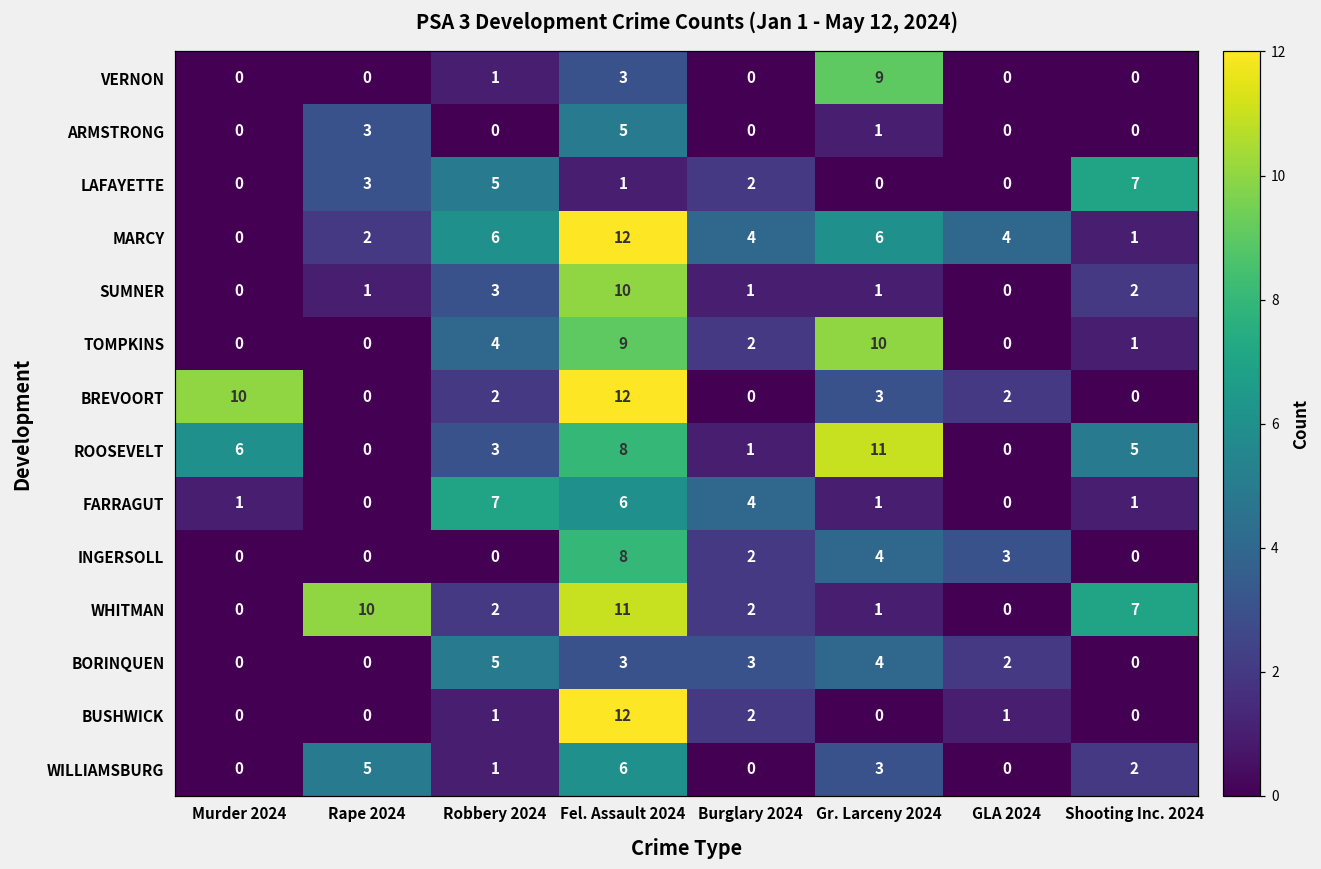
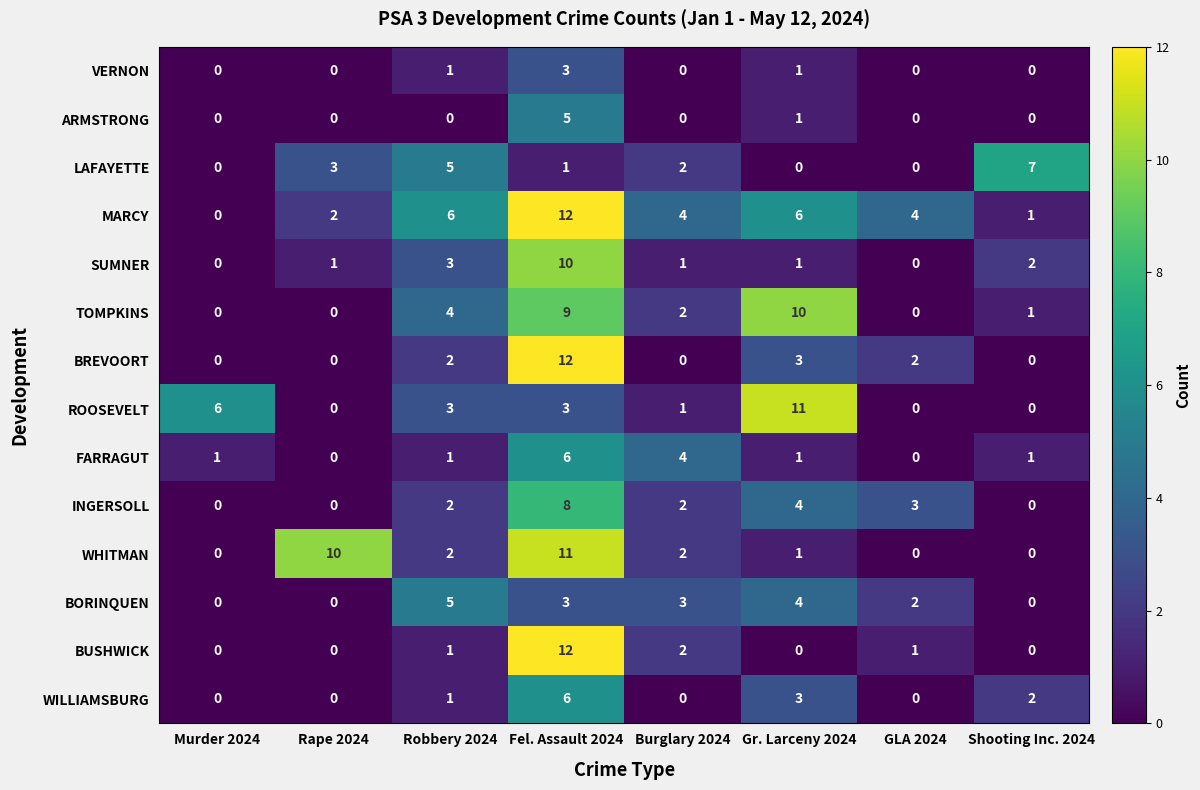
  {
    "VERNON": {
      "Murder 2024": 0,
      "Rape 2024": 0,
      "Robbery 2024": 1,
      "Fel. Assault 2024": 3,
      "Burglary 2024": 0,
-     "Gr. Larceny 2024": 9,
+     "Gr. Larceny 2024": 1,
      "GLA 2024": 0,
      "Shooting Inc. 2024": 0
    },
    "ARMSTRONG": {
      "Murder 2024": 0,
-     "Rape 2024": 3,
+     "Rape 2024": 0,
      "Robbery 2024": 0,
      "Fel. Assault 2024": 5,
      "Burglary 2024": 0,
      "Gr. Larceny 2024": 1,
      "GLA 2024": 0,
      "Shooting Inc. 2024": 0
    },
    "LAFAYETTE": {
      "Murder 2024": 0,
      "Rape 2024": 3,
      "Robbery 2024": 5,
      "Fel. Assault 2024": 1,
      "Burglary 2024": 2,
      "Gr. Larceny 2024": 0,
      "GLA 2024": 0,
      "Shooting Inc. 2024": 7
    },
    "MARCY": {
      "Murder 2024": 0,
      "Rape 2024": 2,
      "Robbery 2024": 6,
      "Fel. Assault 2024": 12,
      "Burglary 2024": 4,
      "Gr. Larceny 2024": 6,
      "GLA 2024": 4,
      "Shooting Inc. 2024": 1
    },
    "SUMNER": {
      "Murder 2024": 0,
      "Rape 2024": 1,
      "Robbery 2024": 3,
      "Fel. Assault 2024": 10,
      "Burglary 2024": 1,
      "Gr. Larceny 2024": 1,
      "GLA 2024": 0,
      "Shooting Inc. 2024": 2
    },
    "TOMPKINS": {
      "Murder 2024": 0,
      "Rape 2024": 0,
      "Robbery 2024": 4,
      "Fel. Assault 2024": 9,
      "Burglary 2024": 2,
      "Gr. Larceny 2024": 10,
      "GLA 2024": 0,
      "Shooting Inc. 2024": 1
    },
    "BREVOORT": {
-     "Murder 2024": 10,
+     "Murder 2024": 0,
      "Rape 2024": 0,
      "Robbery 2024": 2,
      "Fel. Assault 2024": 12,
      "Burglary 2024": 0,
      "Gr. Larceny 2024": 3,
      "GLA 2024": 2,
      "Shooting Inc. 2024": 0
    },
    "ROOSEVELT": {
      "Murder 2024": 6,
      "Rape 2024": 0,
      "Robbery 2024": 3,
-     "Fel. Assault 2024": 8,
+     "Fel. Assault 2024": 3,
      "Burglary 2024": 1,
      "Gr. Larceny 2024": 11,
      "GLA 2024": 0,
-     "Shooting Inc. 2024": 5
+     "Shooting Inc. 2024": 0
    },
    "FARRAGUT": {
      "Murder 2024": 1,
      "Rape 2024": 0,
-     "Robbery 2024": 7,
+     "Robbery 2024": 1,
      "Fel. Assault 2024": 6,
      "Burglary 2024": 4,
      "Gr. Larceny 2024": 1,
      "GLA 2024": 0,
      "Shooting Inc. 2024": 1
    },
    "INGERSOLL": {
      "Murder 2024": 0,
      "Rape 2024": 0,
-     "Robbery 2024": 0,
+     "Robbery 2024": 2,
      "Fel. Assault 2024": 8,
      "Burglary 2024": 2,
      "Gr. Larceny 2024": 4,
      "GLA 2024": 3,
      "Shooting Inc. 2024": 0
    },
    "WHITMAN": {
      "Murder 2024": 0,
      "Rape 2024": 10,
      "Robbery 2024": 2,
      "Fel. Assault 2024": 11,
      "Burglary 2024": 2,
      "Gr. Larceny 2024": 1,
      "GLA 2024": 0,
-     "Shooting Inc. 2024": 7
+     "Shooting Inc. 2024": 0
    },
    "BORINQUEN": {
      "Murder 2024": 0,
      "Rape 2024": 0,
      "Robbery 2024": 5,
      "Fel. Assault 2024": 3,
      "Burglary 2024": 3,
      "Gr. Larceny 2024": 4,
      "GLA 2024": 2,
      "Shooting Inc. 2024": 0
    },
    "BUSHWICK": {
      "Murder 2024": 0,
      "Rape 2024": 0,
      "Robbery 2024": 1,
      "Fel. Assault 2024": 12,
      "Burglary 2024": 2,
      "Gr. Larceny 2024": 0,
      "GLA 2024": 1,
      "Shooting Inc. 2024": 0
    },
    "WILLIAMSBURG": {
      "Murder 2024": 0,
-     "Rape 2024": 5,
+     "Rape 2024": 0,
      "Robbery 2024": 1,
      "Fel. Assault 2024": 6,
      "Burglary 2024": 0,
      "Gr. Larceny 2024": 3,
      "GLA 2024": 0,
      "Shooting Inc. 2024": 2
    }
  }
